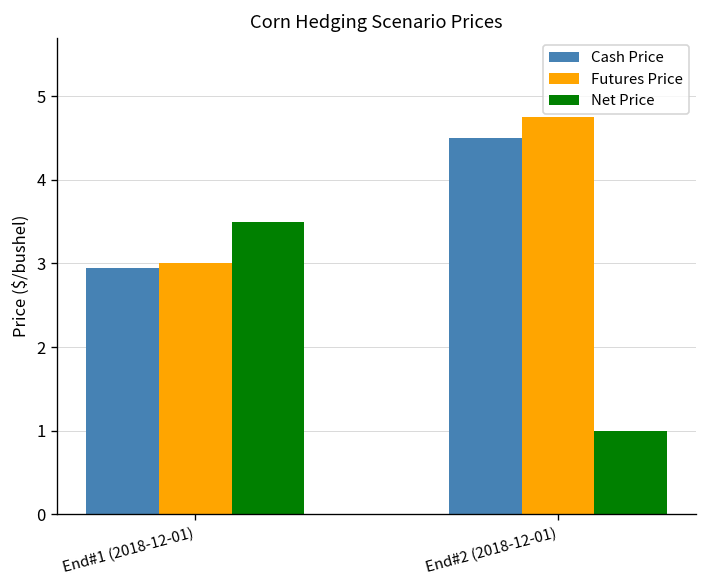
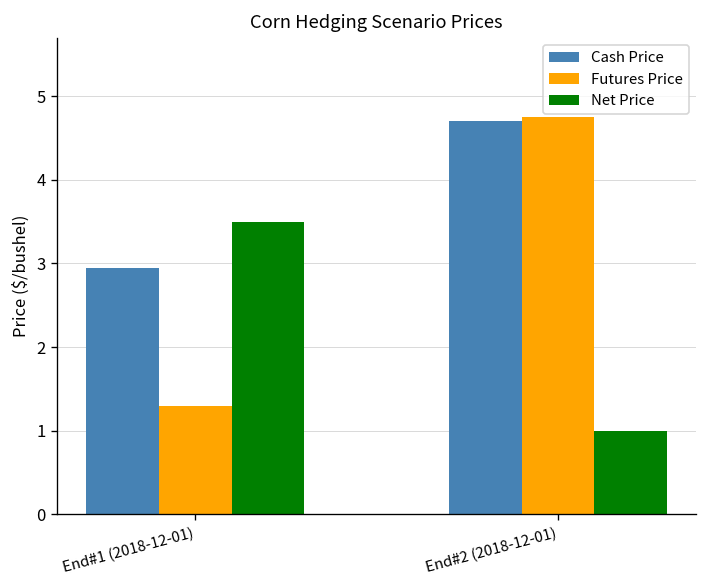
  {
    "Cash Price": {
      "End#1 (2018-12-01)": 2.9,
-     "End#2 (2018-12-01)": 4.5
+     "End#2 (2018-12-01)": 4.7
    },
    "Futures Price": {
-     "End#1 (2018-12-01)": 3.0,
+     "End#1 (2018-12-01)": 1.3,
      "End#2 (2018-12-01)": 4.8
    },
    "Net Price": {
      "End#1 (2018-12-01)": 3.5,
      "End#2 (2018-12-01)": 1.0
    }
  }
